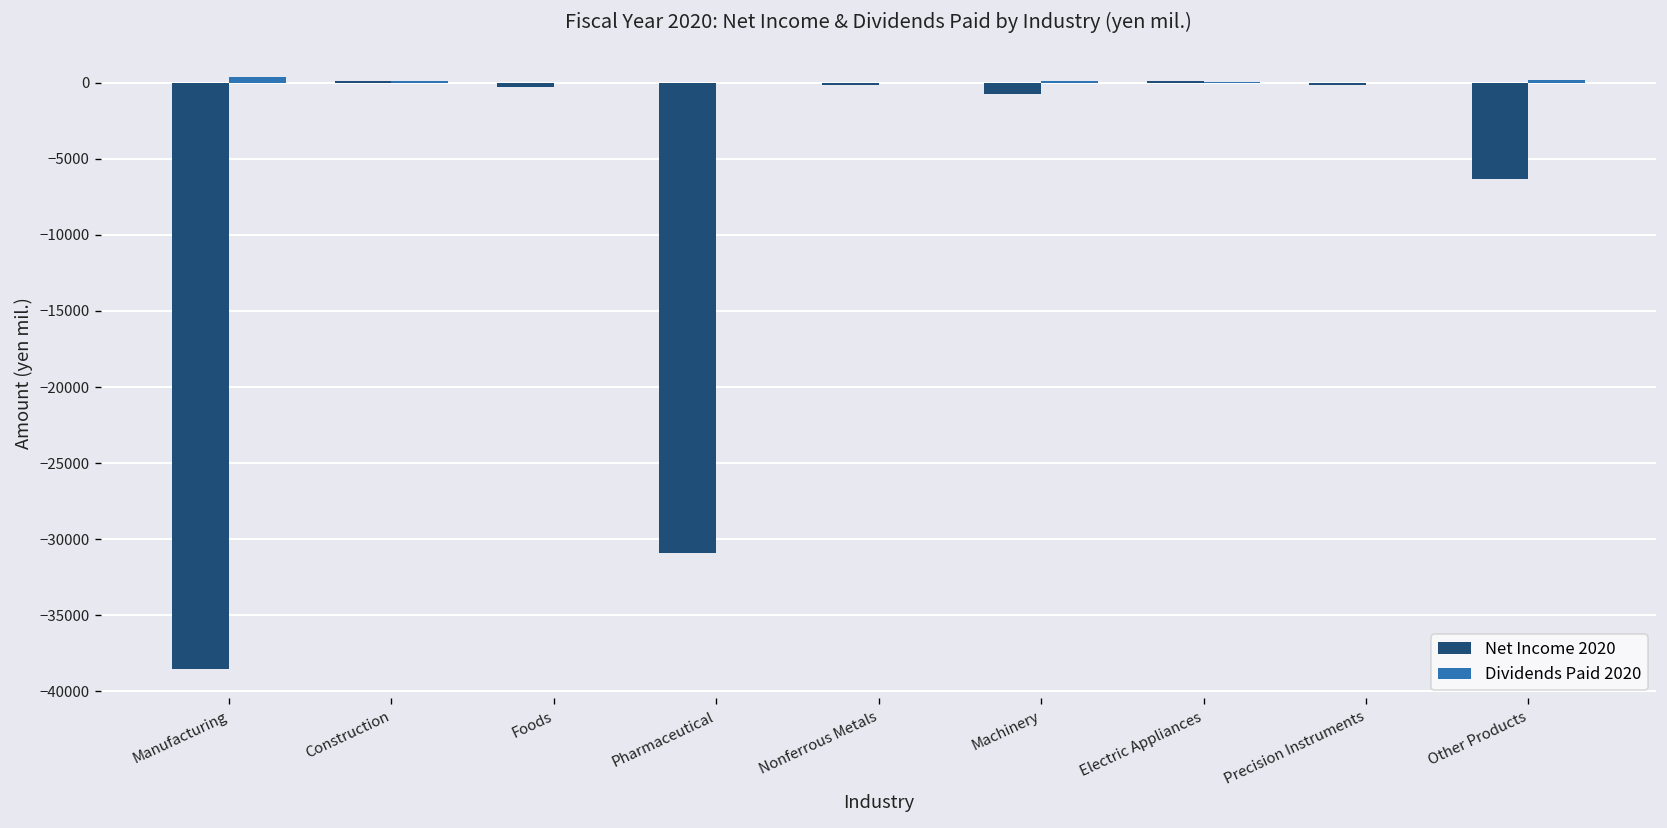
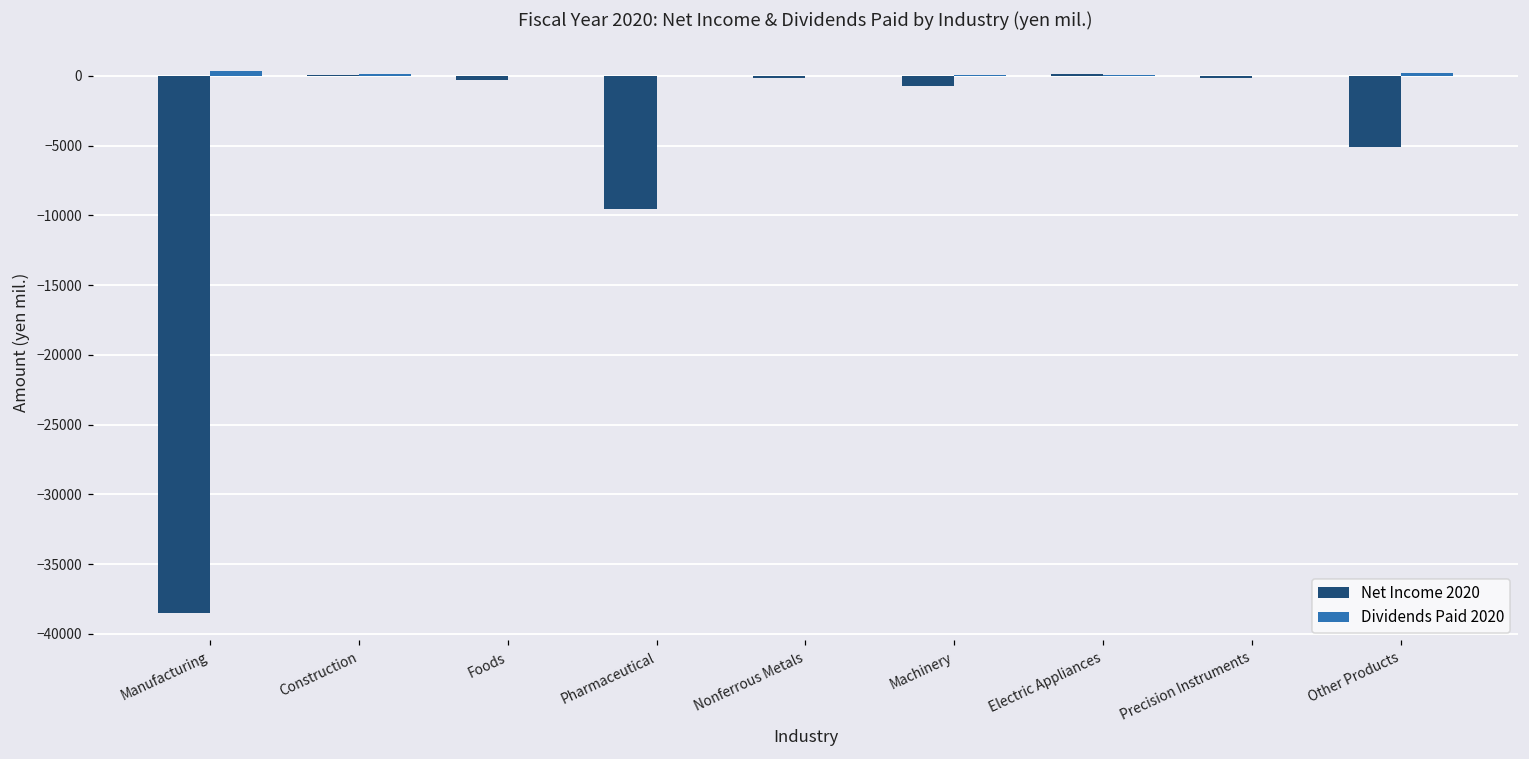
  {
    "Net Income 2020": {
      "Manufacturing": -38500,
      "Foods": -300,
-     "Pharmaceutical": -30900,
+     "Pharmaceutical": -9600,
      "Machinery": -800,
-     "Other Products": -6300
+     "Other Products": -5100
    },
    "Dividends Paid 2020": {
      "Manufacturing": 300,
      "Foods": 0,
      "Pharmaceutical": 0,
      "Nonferrous Metals": 0,
      "Precision Instruments": 0,
      "Other Products": 200
    }
  }
